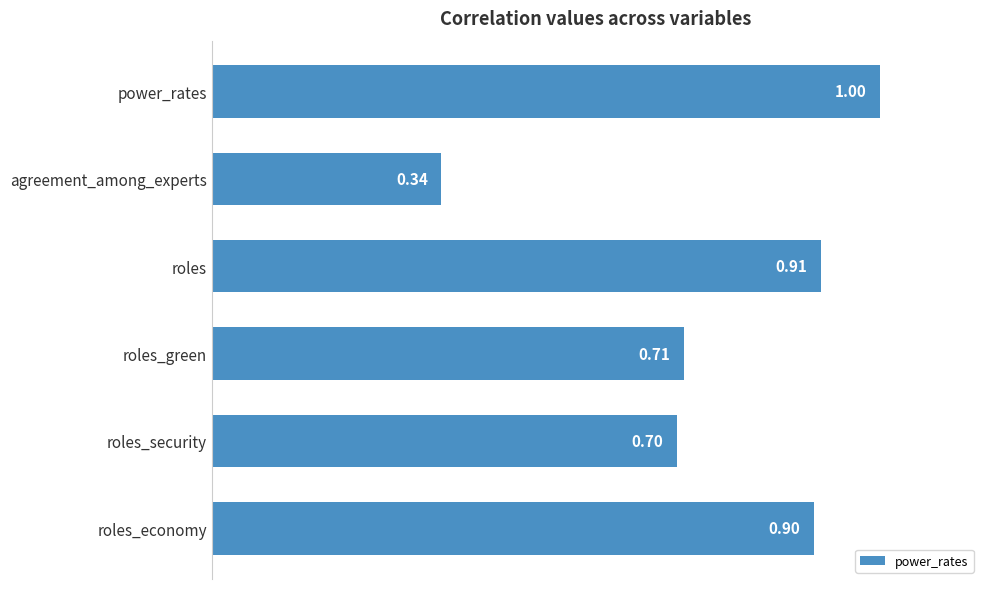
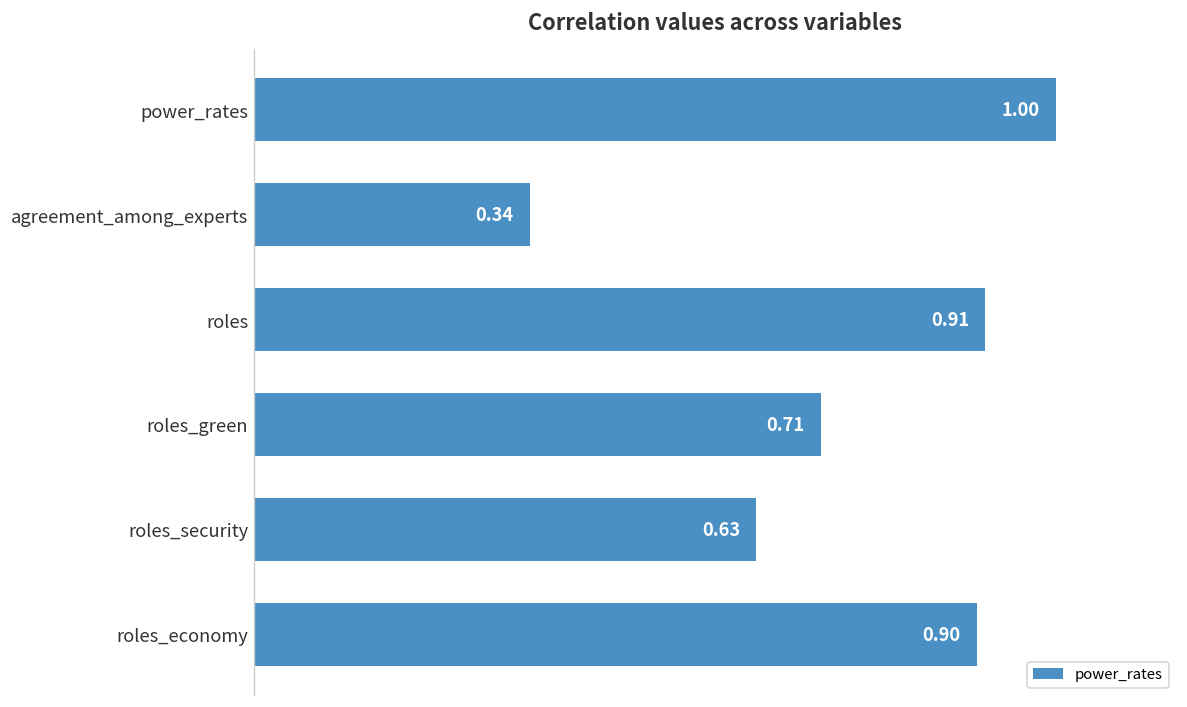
  {
    "power_rates": 1.00,
    "agreement_among_experts": 0.34,
    "roles": 0.91,
    "roles_green": 0.71,
-   "roles_security": 0.70,
+   "roles_security": 0.63,
    "roles_economy": 0.90
  }
